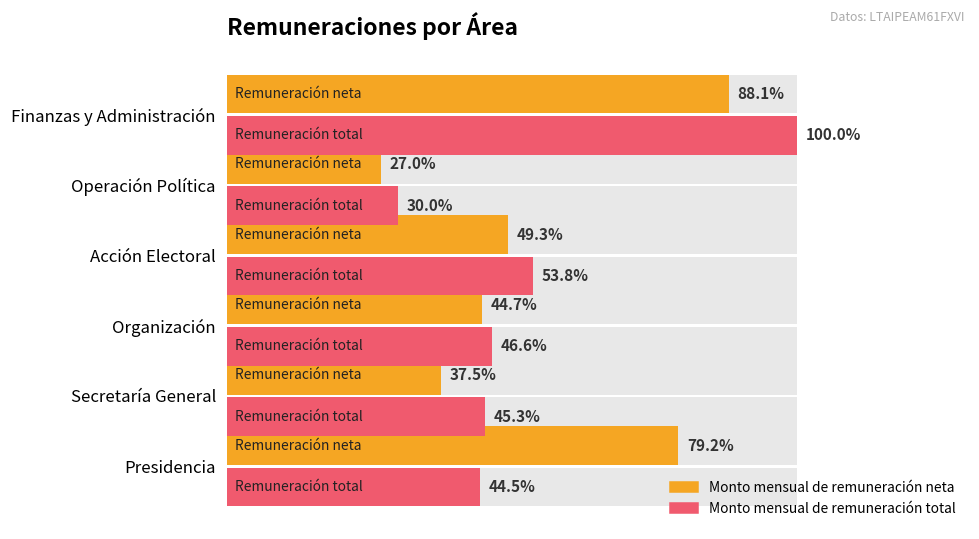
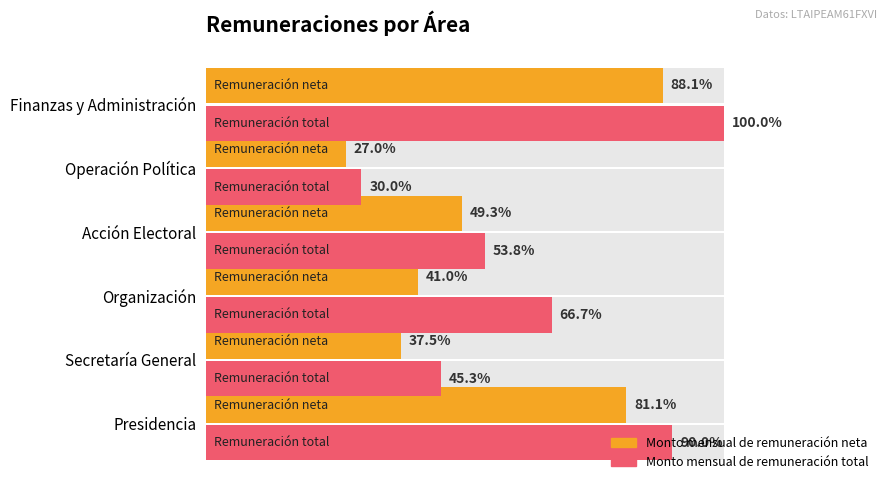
  {
    "Monto mensual de remuneración neta": {
-     "Organización": "44.7%",
-     "Presidencia": "79.2%"
+     "Organización": "41.0%",
+     "Presidencia": "81.1%"
    },
    "Monto mensual de remuneración total": {
      "Finanzas y Administración": "100.0%",
-     "Organización": "46.6%",
-     "Presidencia": "44.5%"
+     "Organización": "66.7%",
+     "Presidencia": "90.0%"
    }
  }
